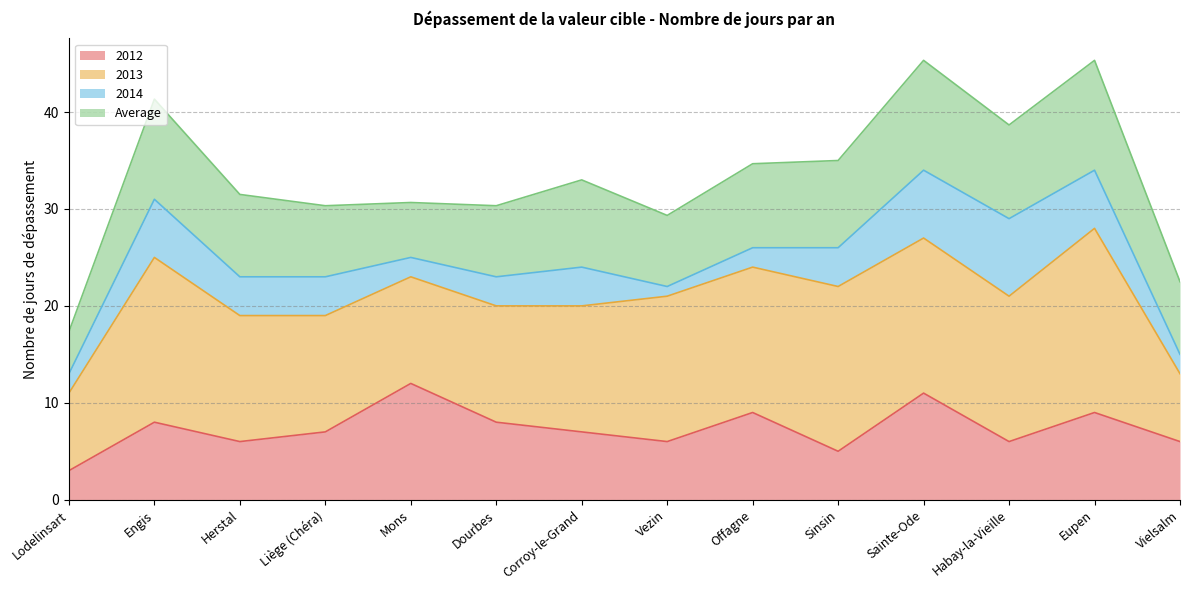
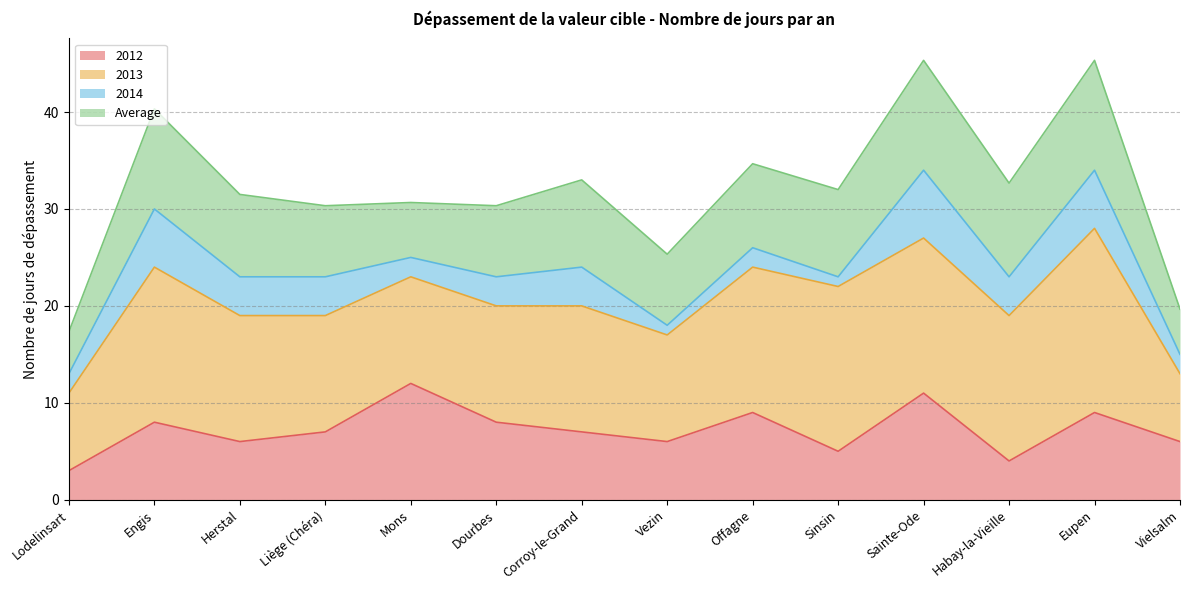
  {
    "2012": {
      "Lodelinsart": 3,
      "Engis": 8,
      "Herstal": 6,
      "Liège (Chéra)": 7,
      "Mons": 12,
      "Dourbes": 8,
      "Corroy-le-Grand": 7,
      "Vezin": 6,
      "Offagne": 9,
      "Sinsin": 5,
      "Sainte-Ode": 11,
-     "Habay-la-Vieille": 6,
+     "Habay-la-Vieille": 4,
      "Eupen": 9,
      "Vielsalm": 6
    },
    "2013": {
      "Lodelinsart": 8,
-     "Engis": 17,
+     "Engis": 16,
      "Herstal": 13,
      "Liège (Chéra)": 12,
      "Mons": 11,
      "Dourbes": 12,
      "Corroy-le-Grand": 13,
-     "Vezin": 15,
+     "Vezin": 11,
      "Offagne": 15,
      "Sinsin": 17,
      "Sainte-Ode": 16,
      "Habay-la-Vieille": 15,
      "Eupen": 19,
      "Vielsalm": 7
    },
    "2014": {
      "Lodelinsart": 2,
      "Engis": 6,
      "Herstal": 4,
      "Liège (Chéra)": 4,
      "Mons": 2,
      "Dourbes": 3,
      "Corroy-le-Grand": 4,
      "Vezin": 1,
      "Offagne": 2,
-     "Sinsin": 4,
+     "Sinsin": 1,
      "Sainte-Ode": 7,
-     "Habay-la-Vieille": 8,
+     "Habay-la-Vieille": 4,
      "Eupen": 6,
      "Vielsalm": 2
    },
    "Average": {
      "Lodelinsart": 4,
      "Herstal": 9,
      "Liège (Chéra)": 7,
      "Mons": 6,
      "Dourbes": 7,
      "Corroy-le-Grand": 9,
      "Vezin": 7,
      "Offagne": 9,
      "Sinsin": 9,
      "Sainte-Ode": 11,
      "Habay-la-Vieille": 10,
      "Eupen": 11,
-     "Vielsalm": 7
+     "Vielsalm": 5
    }
  }
